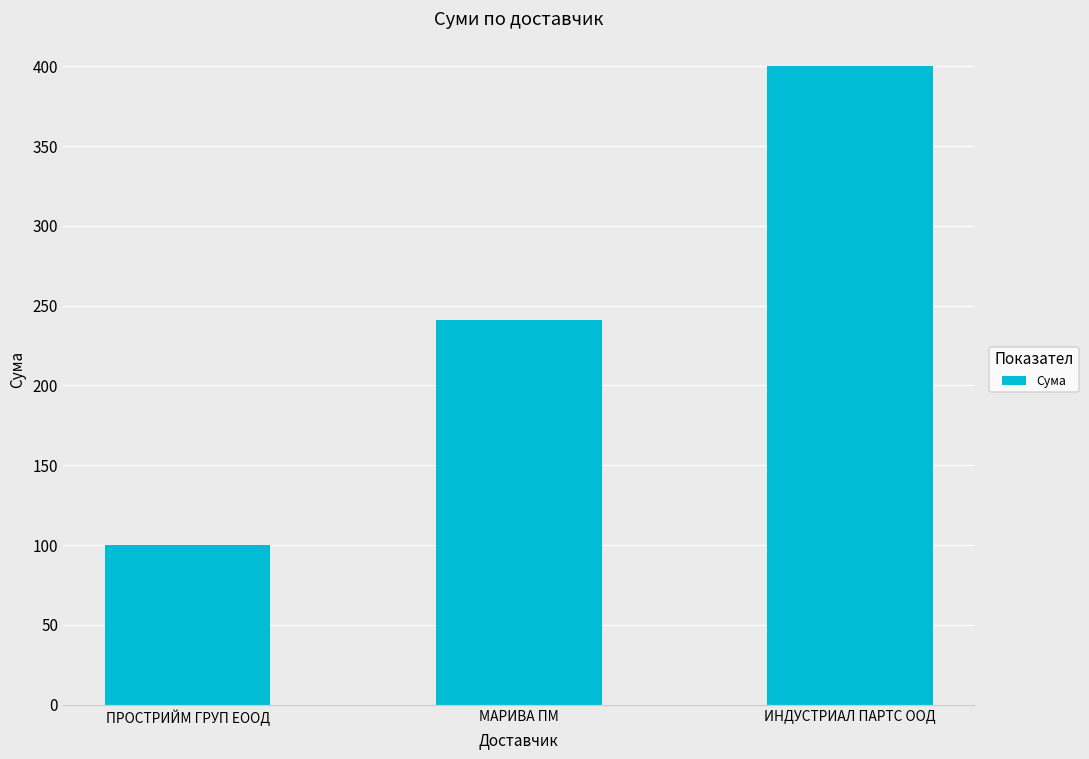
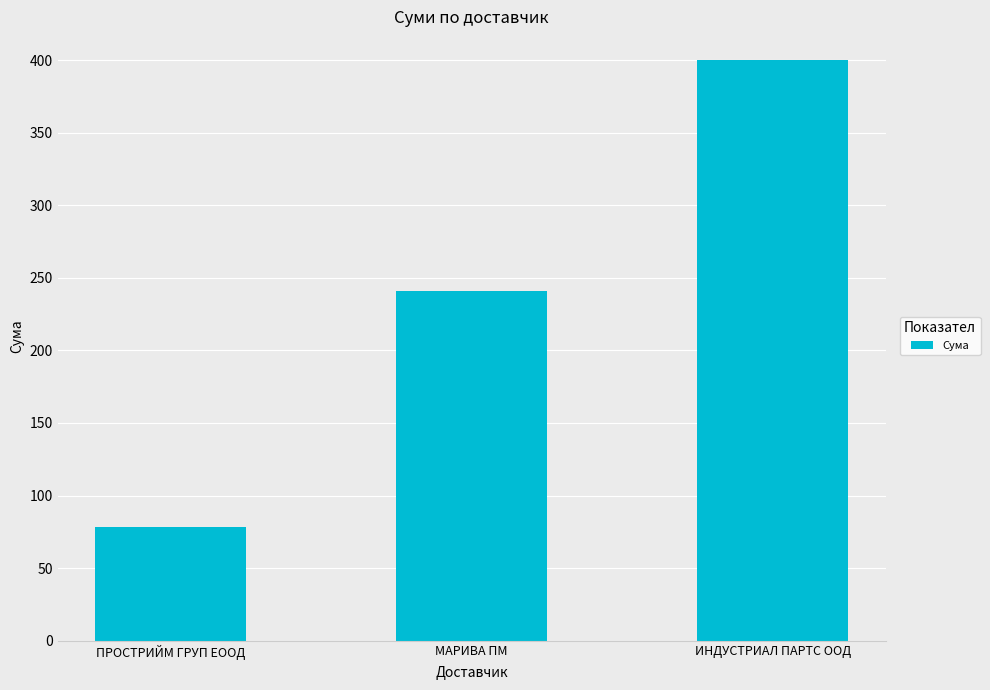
  {
-   "ПРОСТРИЙМ ГРУП ЕООД": 100,
+   "ПРОСТРИЙМ ГРУП ЕООД": 78,
    "МАРИВА ПМ": 241,
    "ИНДУСТРИАЛ ПАРТС ООД": 400
  }
